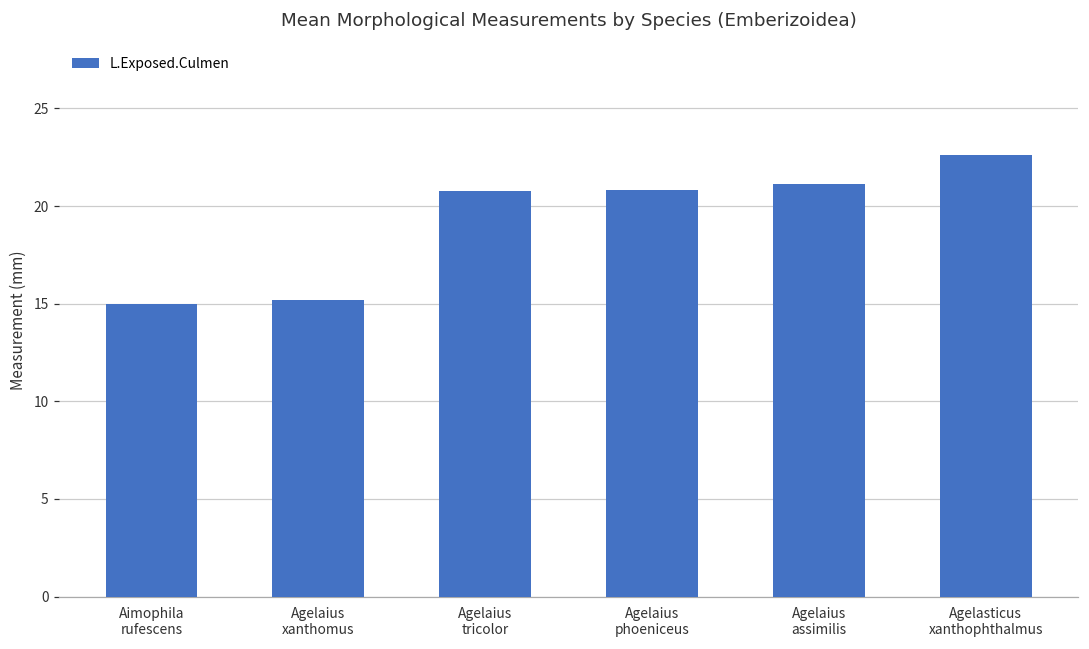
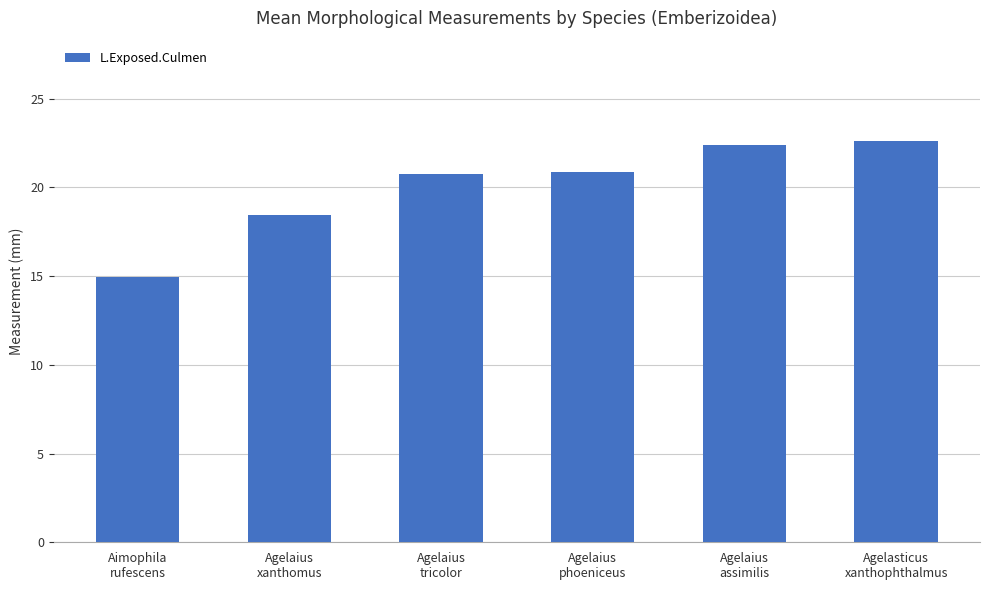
  {
    "Aimophila rufescens": 15.0,
-   "Agelaius xanthomus": 15.2,
+   "Agelaius xanthomus": 18.5,
    "Agelaius tricolor": 20.8,
    "Agelaius phoeniceus": 20.8,
-   "Agelaius assimilis": 21.1,
+   "Agelaius assimilis": 22.4,
    "Agelasticus xanthophthalmus": 22.6
  }
